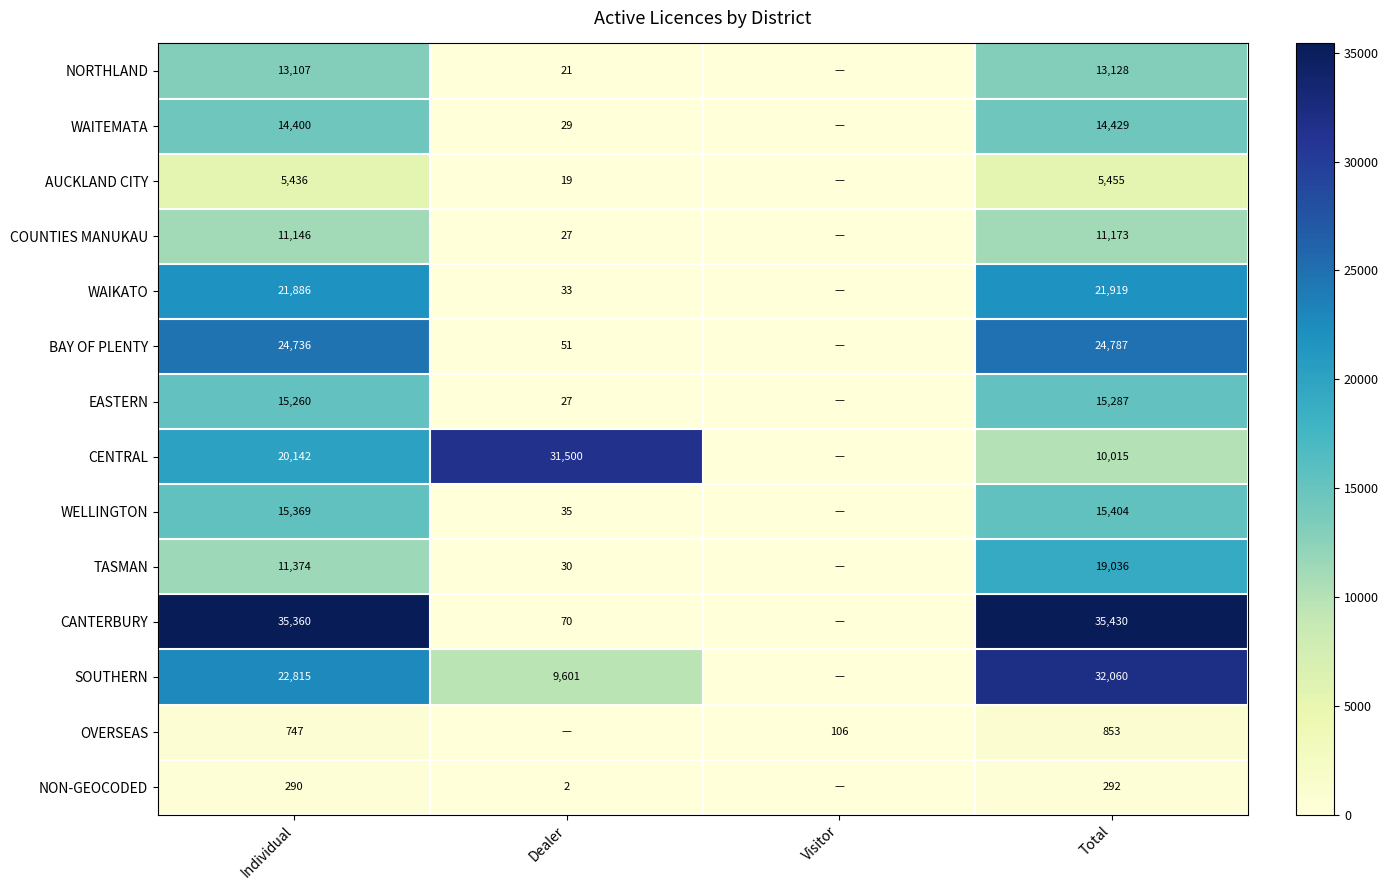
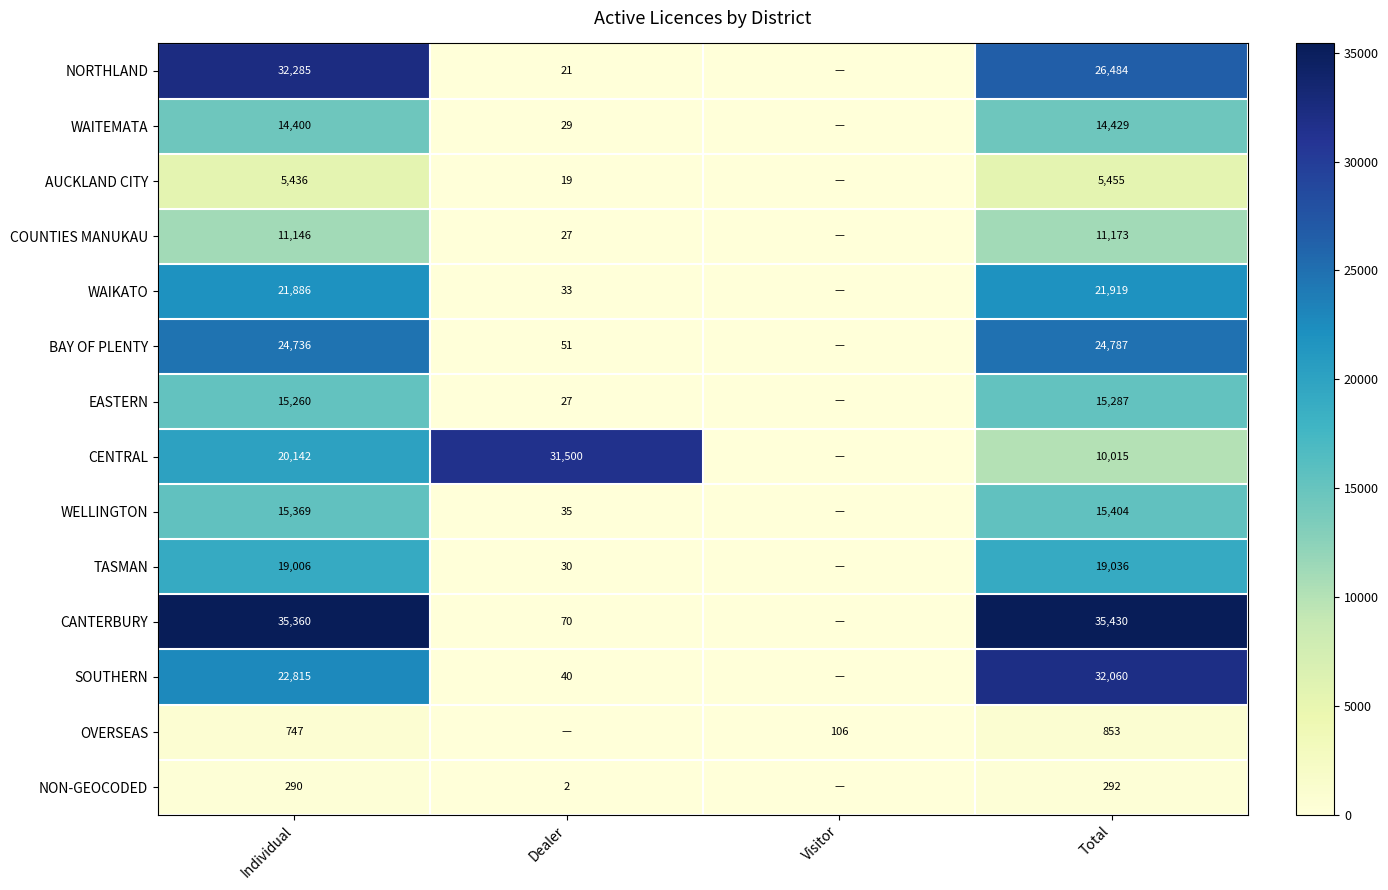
  {
    "NORTHLAND": {
-     "Individual": "13,107",
+     "Individual": "32,285",
      "Dealer": "21",
-     "Total": "13,128"
+     "Total": "26,484"
    },
    "WAITEMATA": {
      "Individual": "14,400",
      "Dealer": "29",
      "Total": "14,429"
    },
    "AUCKLAND CITY": {
      "Individual": "5,436",
      "Dealer": "19",
      "Total": "5,455"
    },
    "COUNTIES MANUKAU": {
      "Individual": "11,146",
      "Dealer": "27",
      "Total": "11,173"
    },
    "WAIKATO": {
      "Individual": "21,886",
      "Dealer": "33",
      "Total": "21,919"
    },
    "BAY OF PLENTY": {
      "Individual": "24,736",
      "Dealer": "51",
      "Total": "24,787"
    },
    "EASTERN": {
      "Individual": "15,260",
      "Dealer": "27",
      "Total": "15,287"
    },
    "CENTRAL": {
      "Individual": "20,142",
      "Dealer": "31,500",
      "Total": "10,015"
    },
    "WELLINGTON": {
      "Individual": "15,369",
      "Dealer": "35",
      "Total": "15,404"
    },
    "TASMAN": {
-     "Individual": "11,374",
+     "Individual": "19,006",
      "Dealer": "30",
      "Total": "19,036"
    },
    "CANTERBURY": {
      "Individual": "35,360",
      "Dealer": "70",
      "Total": "35,430"
    },
    "SOUTHERN": {
      "Individual": "22,815",
-     "Dealer": "9,601",
+     "Dealer": "40",
      "Total": "32,060"
    },
    "OVERSEAS": {
      "Individual": "747",
      "Visitor": "106",
      "Total": "853"
    },
    "NON-GEOCODED": {
      "Individual": "290",
      "Dealer": "2",
      "Total": "292"
    }
  }
